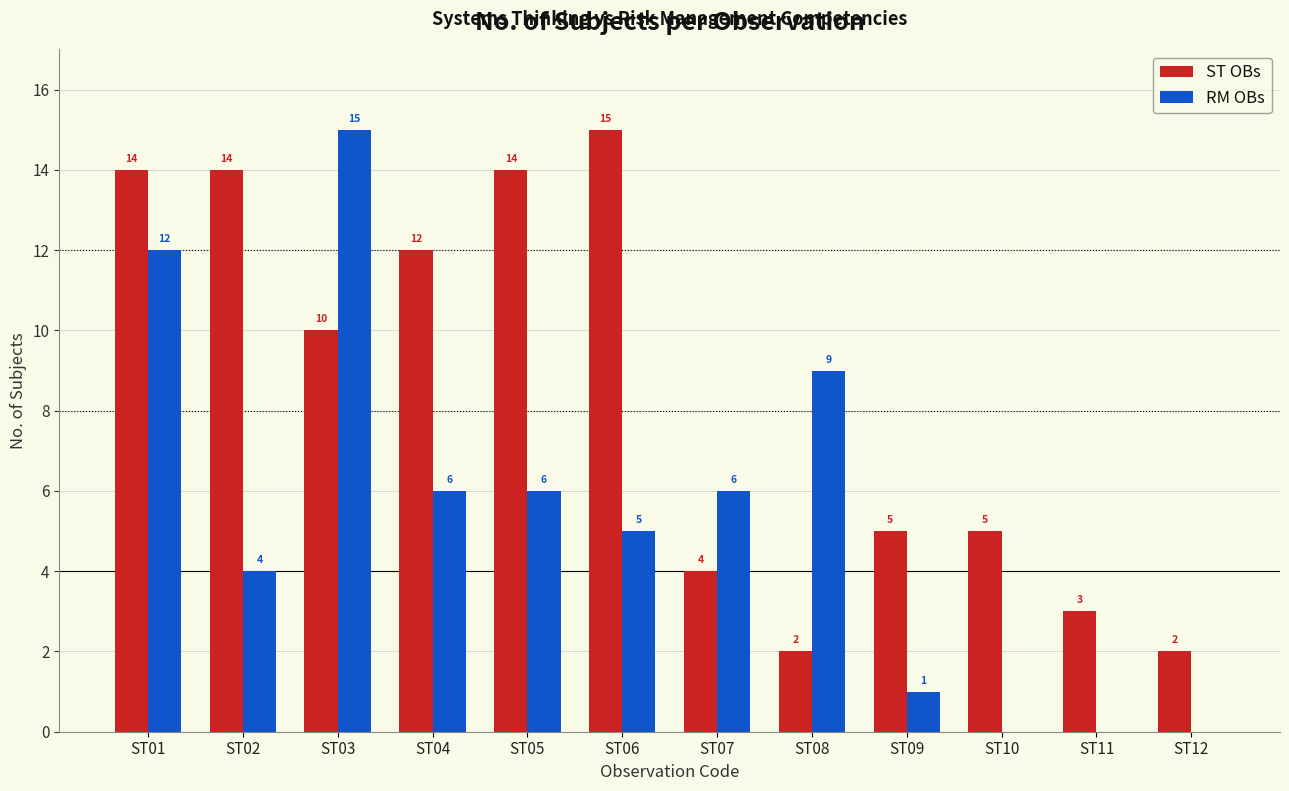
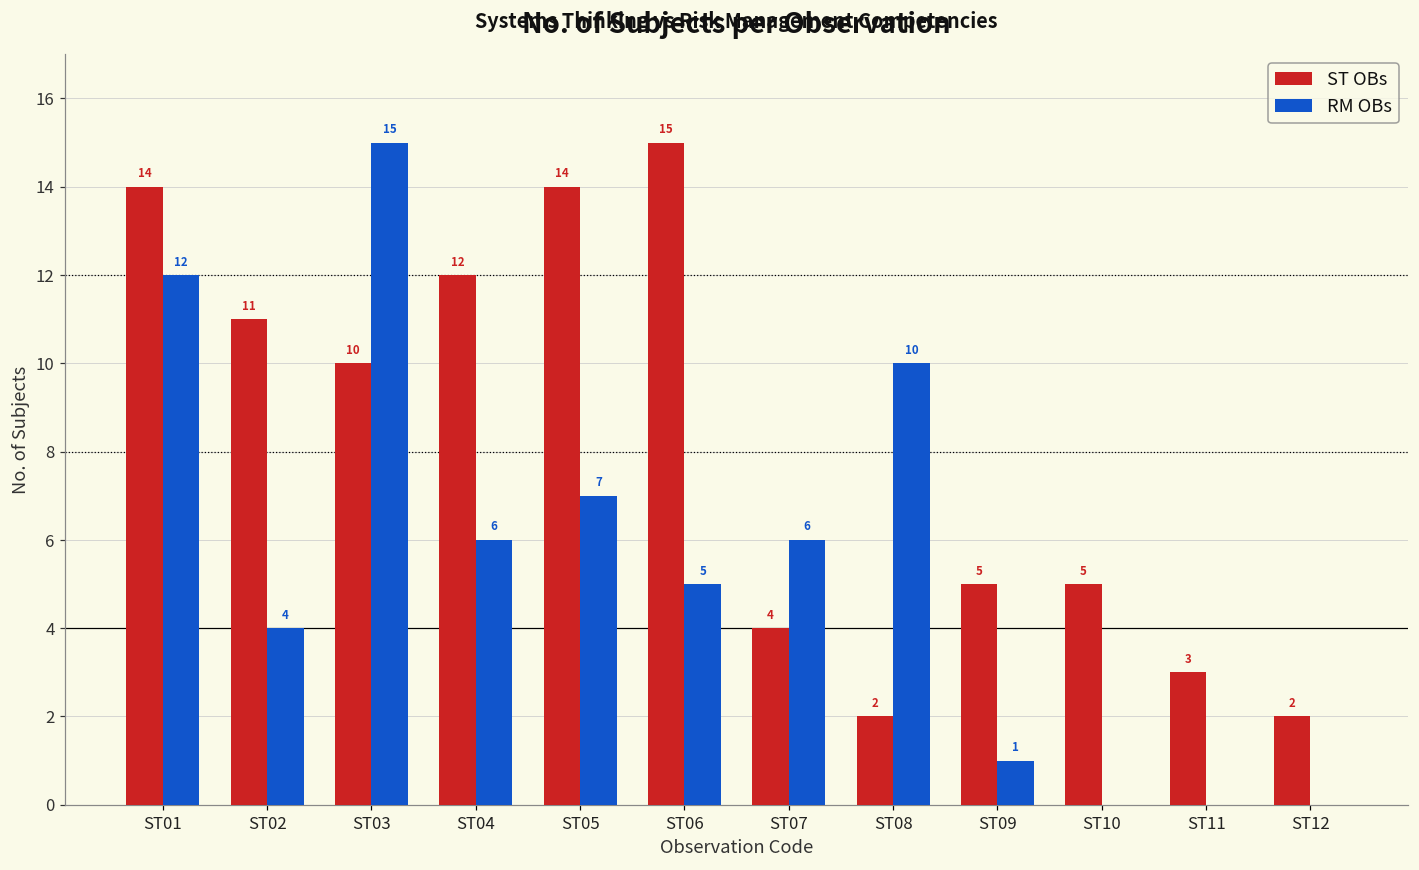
  {
    "ST OBs": {
      "ST01": 14,
-     "ST02": 14,
+     "ST02": 11,
      "ST03": 10,
      "ST04": 12,
      "ST05": 14,
      "ST06": 15,
      "ST07": 4,
      "ST08": 2,
      "ST09": 5,
      "ST10": 5,
      "ST11": 3,
      "ST12": 2
    },
    "RM OBs": {
      "ST01": 12,
      "ST02": 4,
      "ST03": 15,
      "ST04": 6,
-     "ST05": 6,
+     "ST05": 7,
      "ST06": 5,
      "ST07": 6,
-     "ST08": 9,
+     "ST08": 10,
      "ST09": 1
    }
  }
